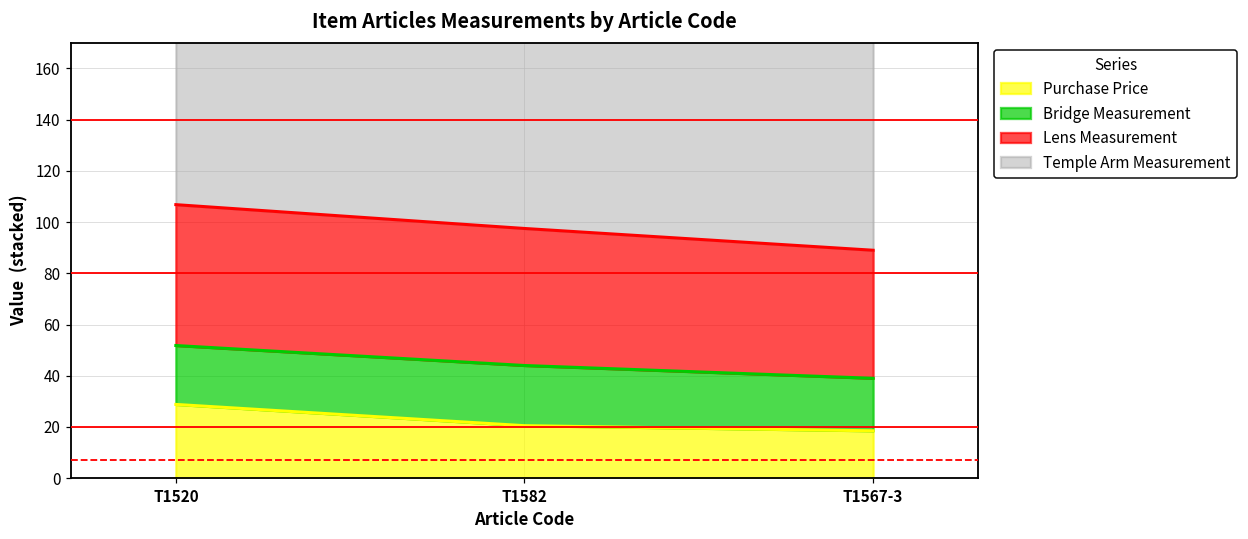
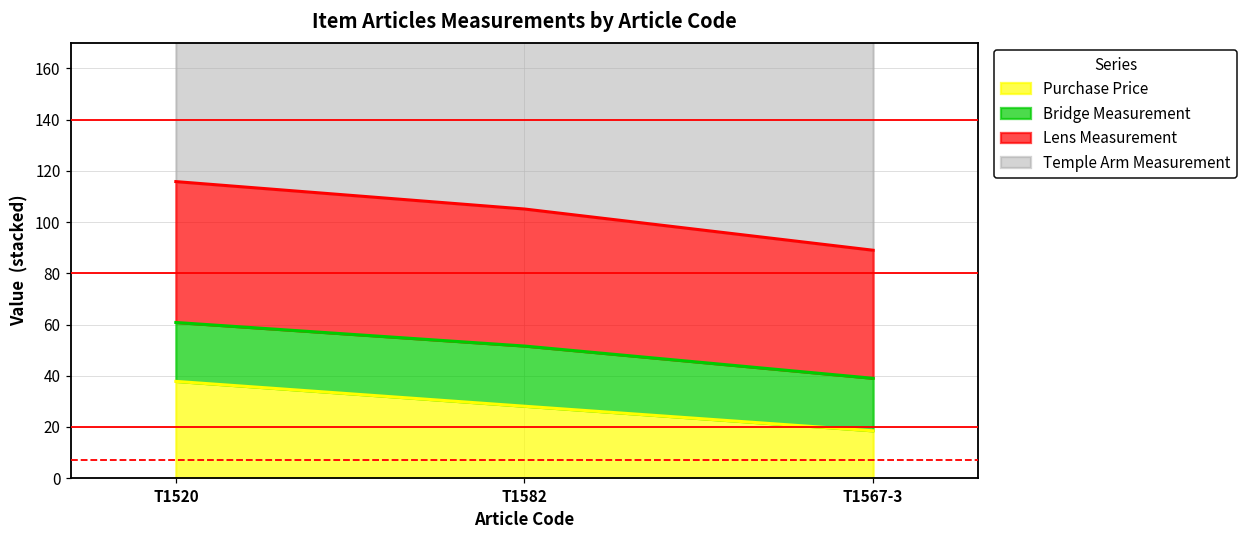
  {
    "Purchase Price": {
-     "T1520": 29,
-     "T1582": 21,
+     "T1520": 38,
+     "T1582": 28,
      "T1567-3": 19
    },
    "Bridge Measurement": {
      "T1520": 23,
      "T1582": 24,
      "T1567-3": 21
    },
    "Lens Measurement": {
      "T1520": 55,
      "T1582": 54,
      "T1567-3": 50
    }
  }
